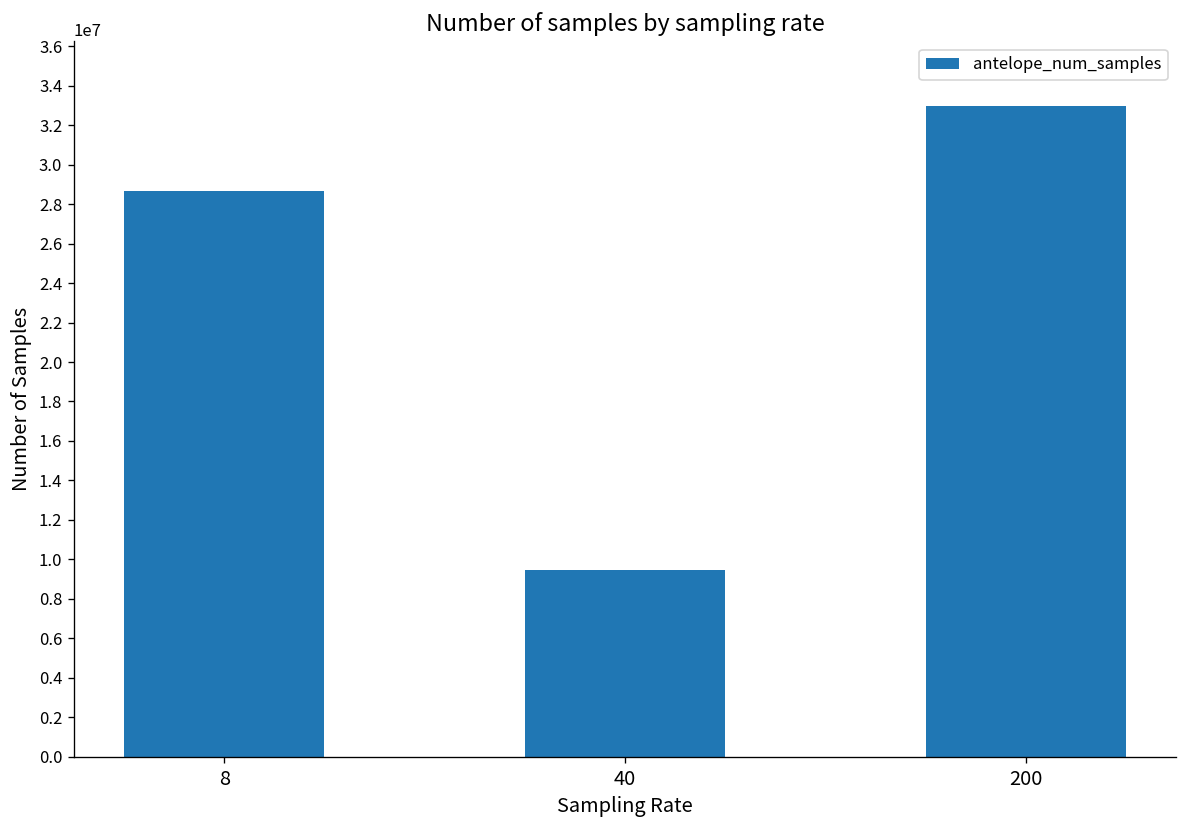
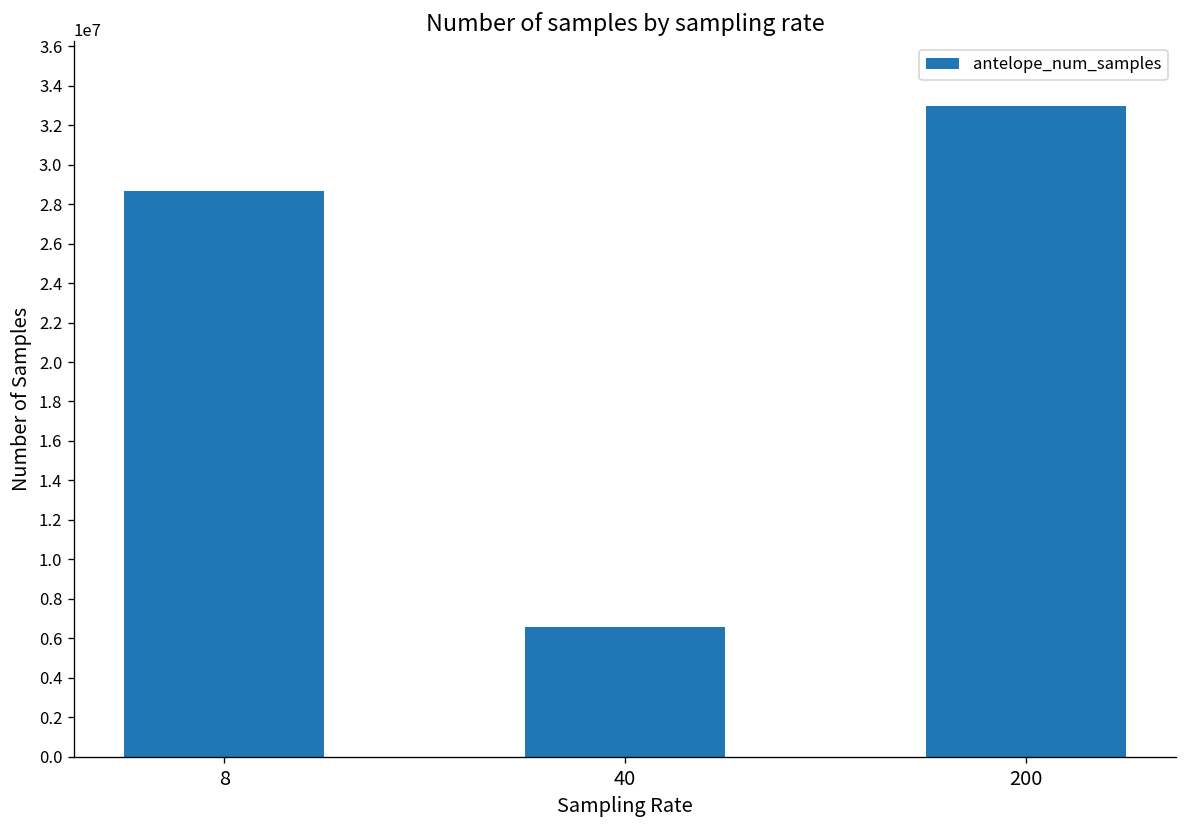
  {
    "8": 28700000,
-   "40": 9500000,
+   "40": 6600000,
    "200": 33000000
  }
